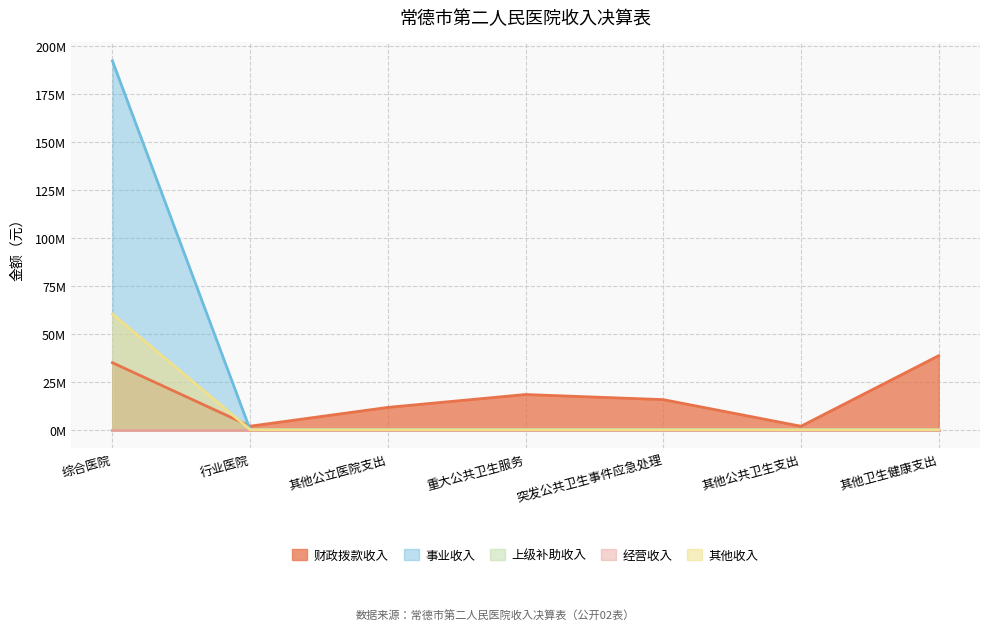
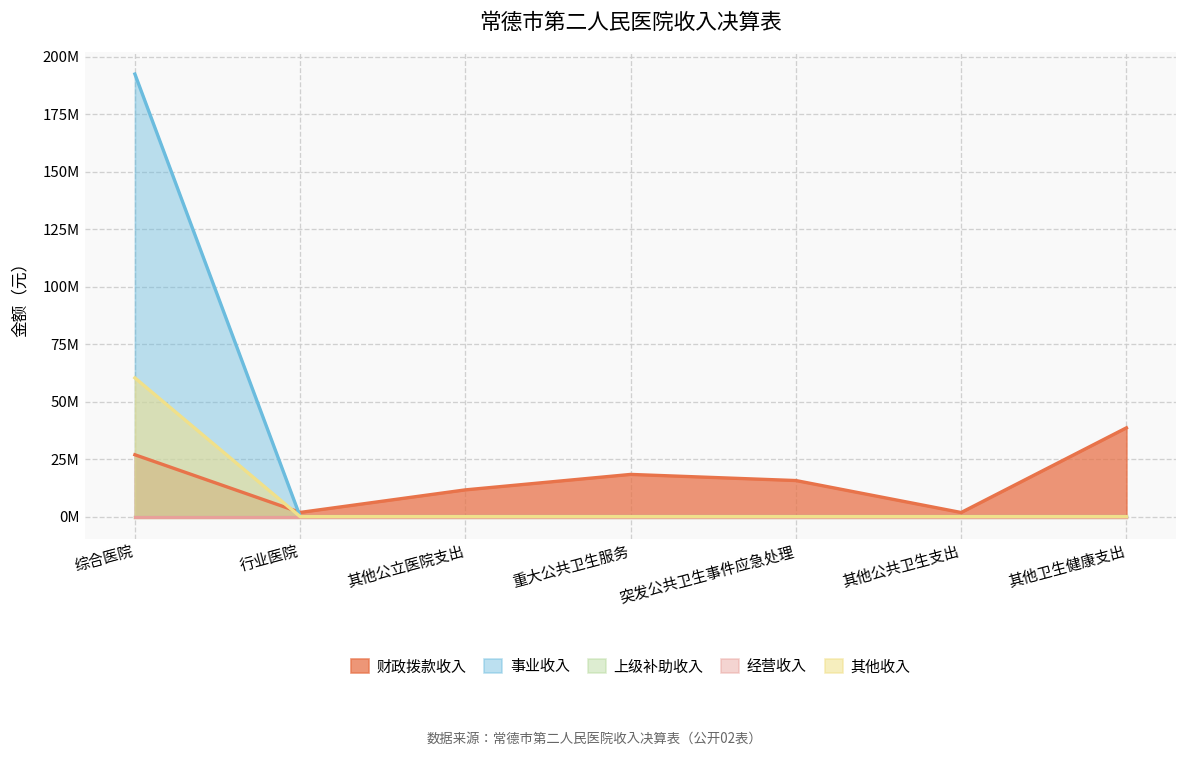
  {
    "财政拨款收入": {
-     "综合医院": 35000000,
+     "综合医院": 27000000,
      "行业医院": 2000000,
      "其他公立医院支出": 12000000,
      "重大公共卫生服务": 18000000,
      "突发公共卫生事件应急处理": 16000000,
      "其他公共卫生支出": 2000000,
      "其他卫生健康支出": 39000000
    },
    "事业收入": {
      "综合医院": 192000000
    }
  }
